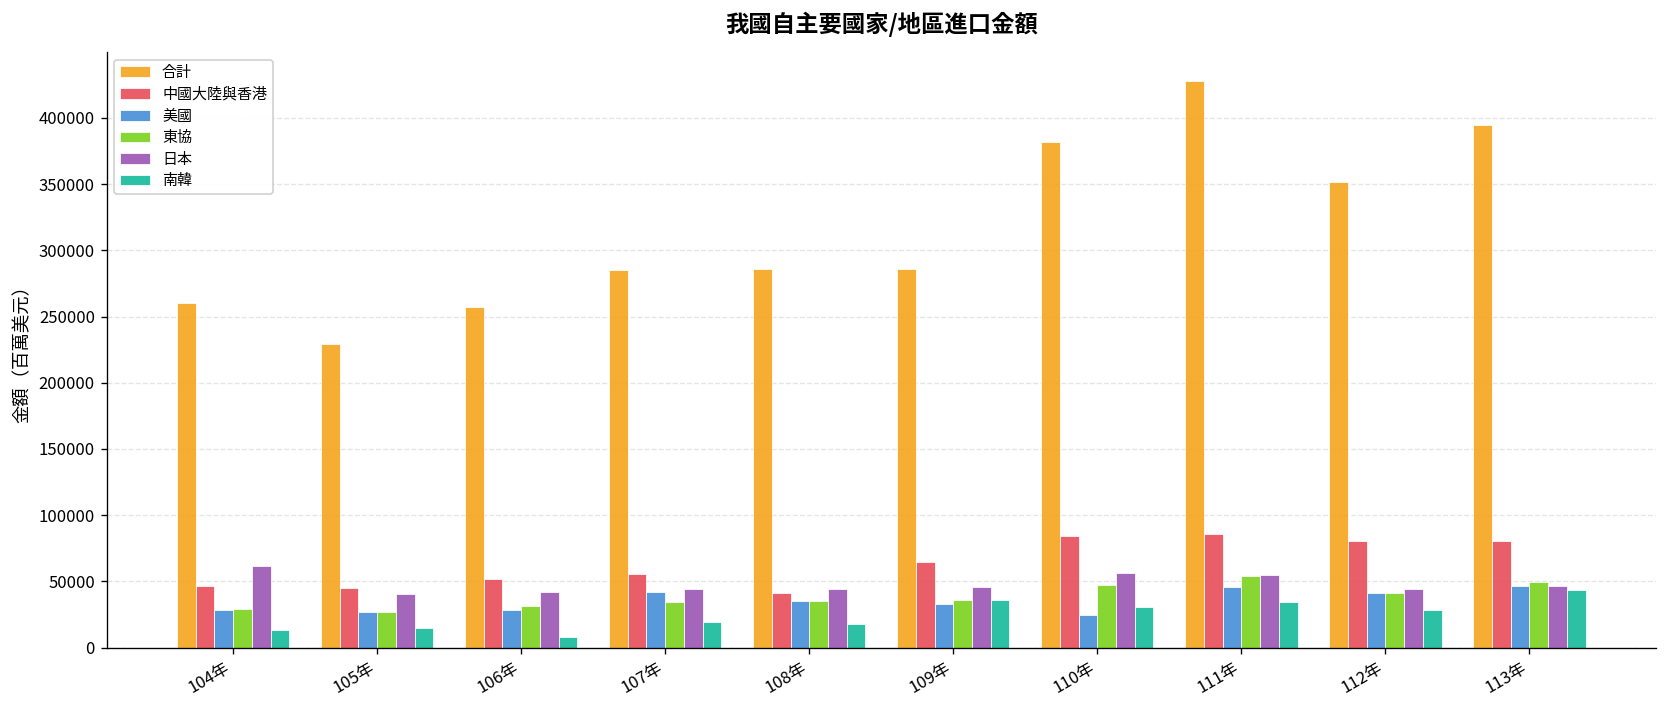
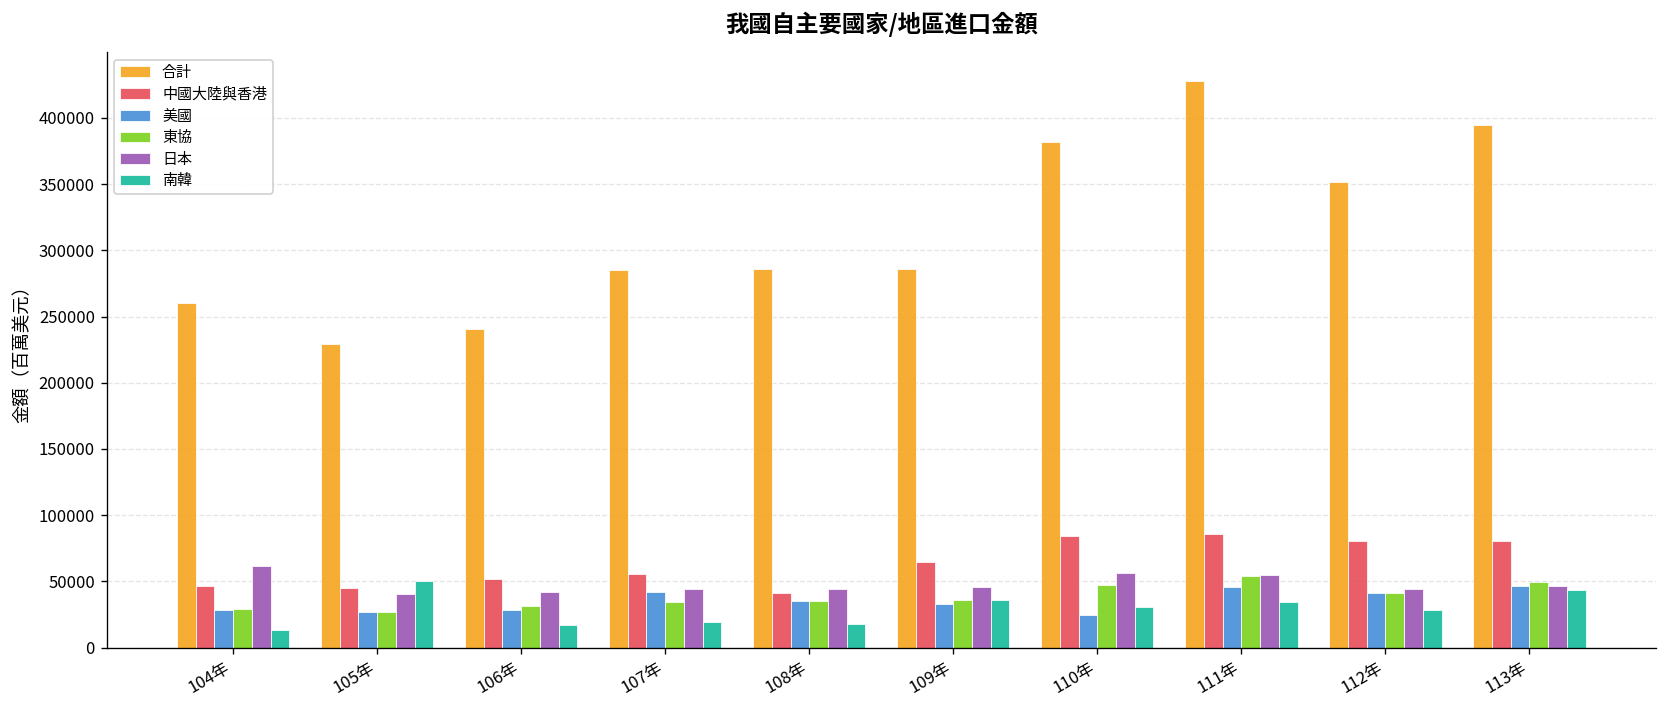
  {
    "合計": {
      "104年": 260000,
      "105年": 229000,
-     "106年": 257000,
+     "106年": 240000,
      "107年": 285000,
      "108年": 286000,
      "109年": 286000,
      "110年": 382000,
      "111年": 428000,
      "112年": 352000,
      "113年": 394000
    },
    "中國大陸與香港": {
      "104年": 47000,
      "105年": 45000,
      "106年": 52000,
      "107年": 55000,
      "108年": 41000,
      "109年": 65000,
      "110年": 84000,
      "111年": 86000,
      "112年": 80000,
      "113年": 81000
    },
    "美國": {
      "104年": 28000,
      "105年": 27000,
      "106年": 28000,
      "107年": 42000,
      "108年": 35000,
      "109年": 33000,
      "110年": 24000,
      "111年": 46000,
      "112年": 41000,
      "113年": 46000
    },
    "東協": {
      "104年": 29000,
      "105年": 27000,
      "106年": 31000,
      "107年": 35000,
      "108年": 35000,
      "109年": 36000,
      "110年": 47000,
      "111年": 54000,
      "112年": 41000,
      "113年": 49000
    },
    "日本": {
      "104年": 62000,
      "105年": 41000,
      "106年": 42000,
      "107年": 44000,
      "108年": 44000,
      "109年": 46000,
      "110年": 56000,
      "111年": 55000,
      "112年": 44000,
      "113年": 46000
    },
    "南韓": {
      "104年": 13000,
-     "105年": 15000,
-     "106年": 8000,
+     "105年": 50000,
+     "106年": 17000,
      "107年": 20000,
      "108年": 18000,
      "109年": 36000,
      "110年": 31000,
      "111年": 34000,
      "112年": 28000,
      "113年": 44000
    }
  }
